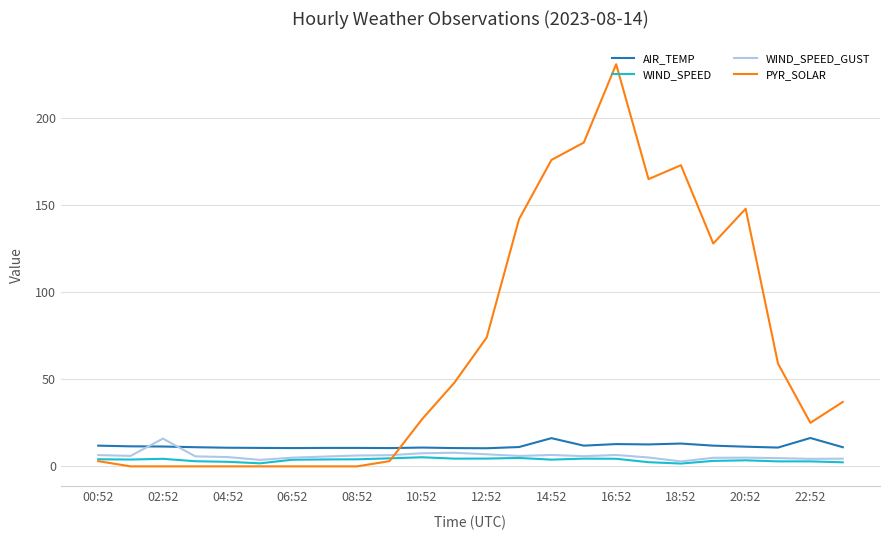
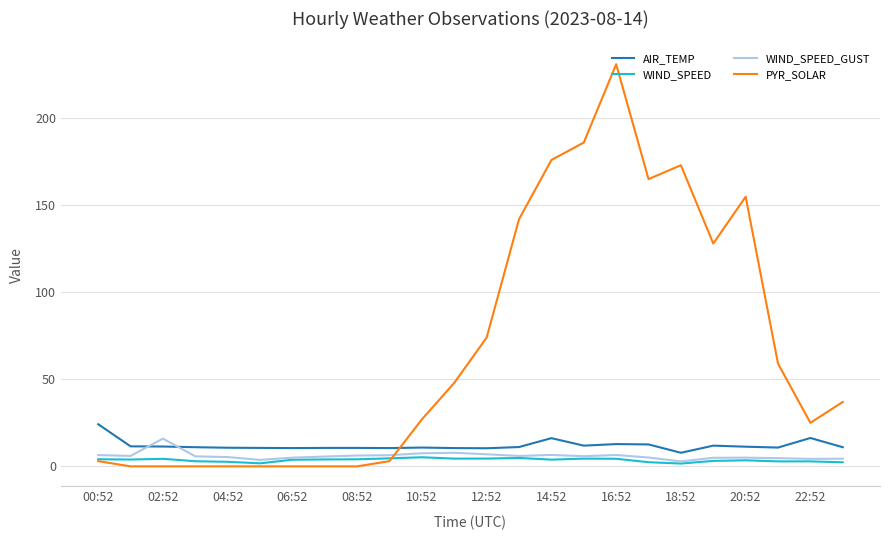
  {
    "AIR_TEMP": {
-     "00:52": 12,
+     "00:52": 24,
      "02:52": 11,
      "04:52": 11,
      "06:52": 11,
      "08:52": 11,
      "10:52": 11,
      "12:52": 10,
      "14:52": 16,
      "16:52": 13,
-     "18:52": 13,
+     "18:52": 8,
      "20:52": 11,
      "22:52": 16
    },
    "WIND_SPEED": {
      "02:52": 4,
      "04:52": 3,
      "08:52": 4,
      "10:52": 5,
      "12:52": 4,
      "14:52": 4,
      "16:52": 4,
      "20:52": 3
    },
    "WIND_SPEED_GUST": {
      "00:52": 6,
      "02:52": 16,
      "04:52": 5,
      "08:52": 6,
      "10:52": 8,
      "12:52": 7,
      "14:52": 7,
      "16:52": 7,
      "20:52": 5
    },
    "PYR_SOLAR": {
      "02:52": 0,
      "04:52": 0,
      "06:52": 0,
      "08:52": 0,
      "10:52": 27,
      "12:52": 74,
      "14:52": 176,
      "16:52": 231,
      "18:52": 173,
-     "20:52": 148,
+     "20:52": 155,
      "22:52": 25
    }
  }
